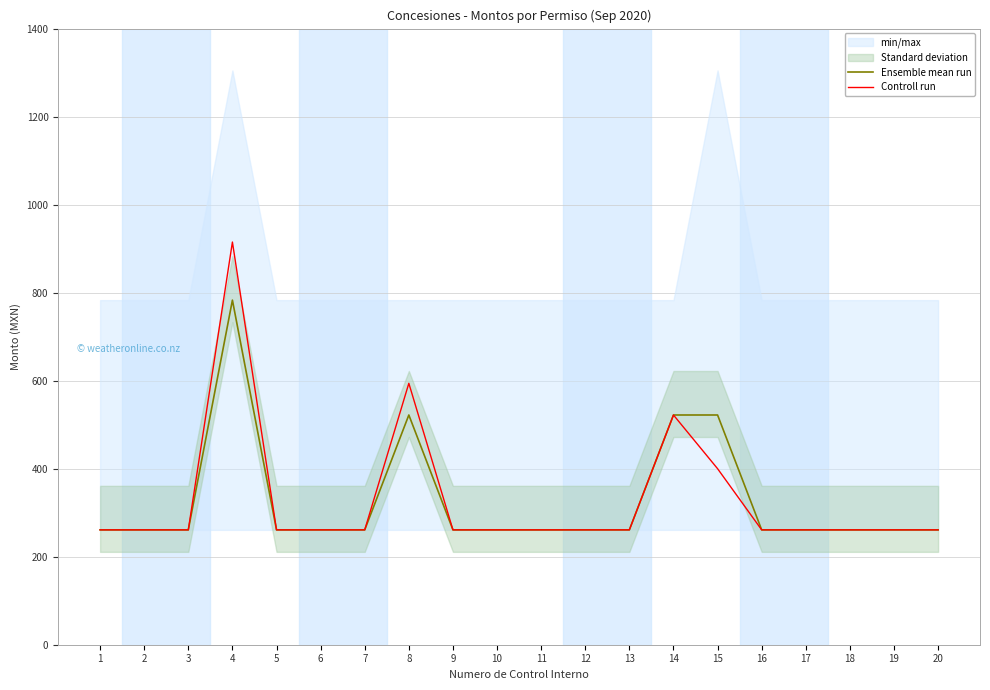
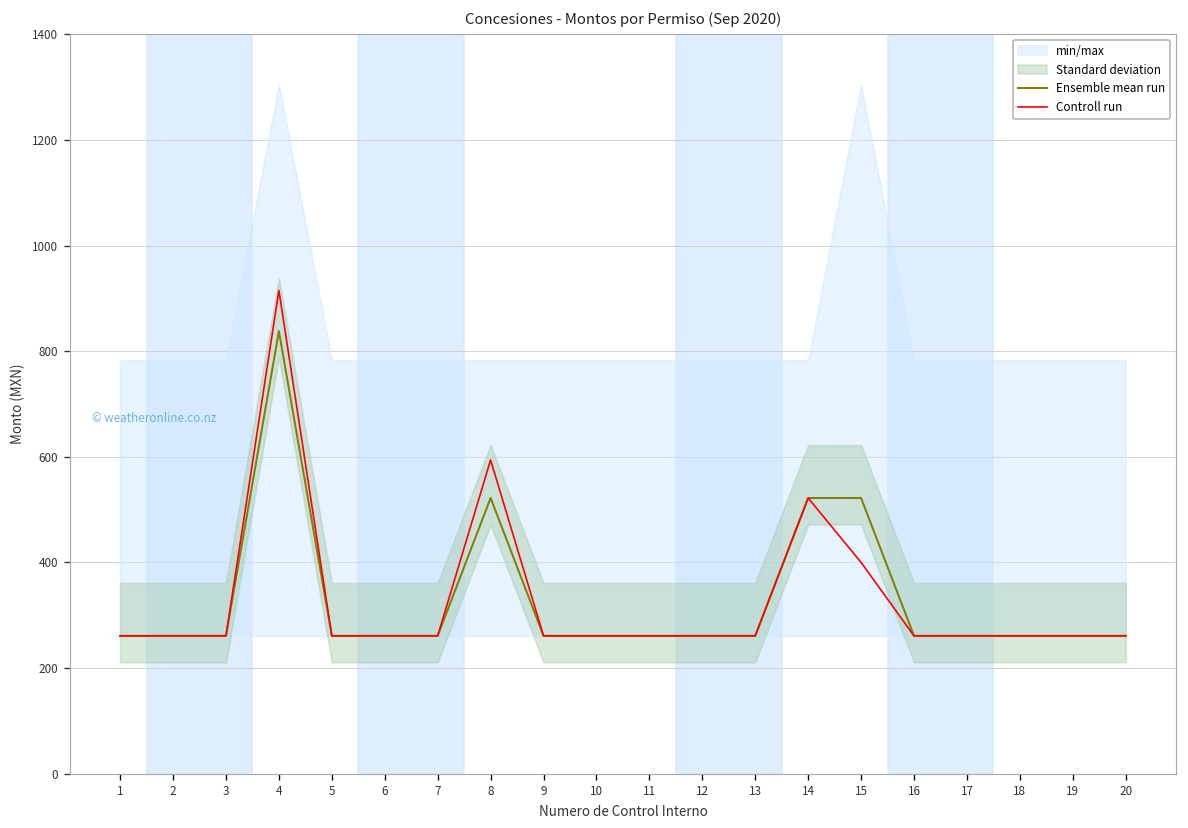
  {
    "min/max": {
      "1": 780,
      "2": 780,
      "3": 780,
      "4": 1310,
      "5": 780,
      "6": 780,
      "7": 780,
      "8": 780,
      "9": 780,
      "10": 780,
      "11": 780,
      "12": 780,
      "13": 780,
      "14": 780,
      "15": 1310,
      "16": 780,
      "17": 780,
      "18": 780,
      "19": 780,
      "20": 780
    },
    "Ensemble mean run": {
-     "4": 780,
+     "4": 840,
      "8": 520,
      "15": 520
    },
    "Controll run": {
      "4": 920,
      "8": 590,
      "15": 400
    }
  }
